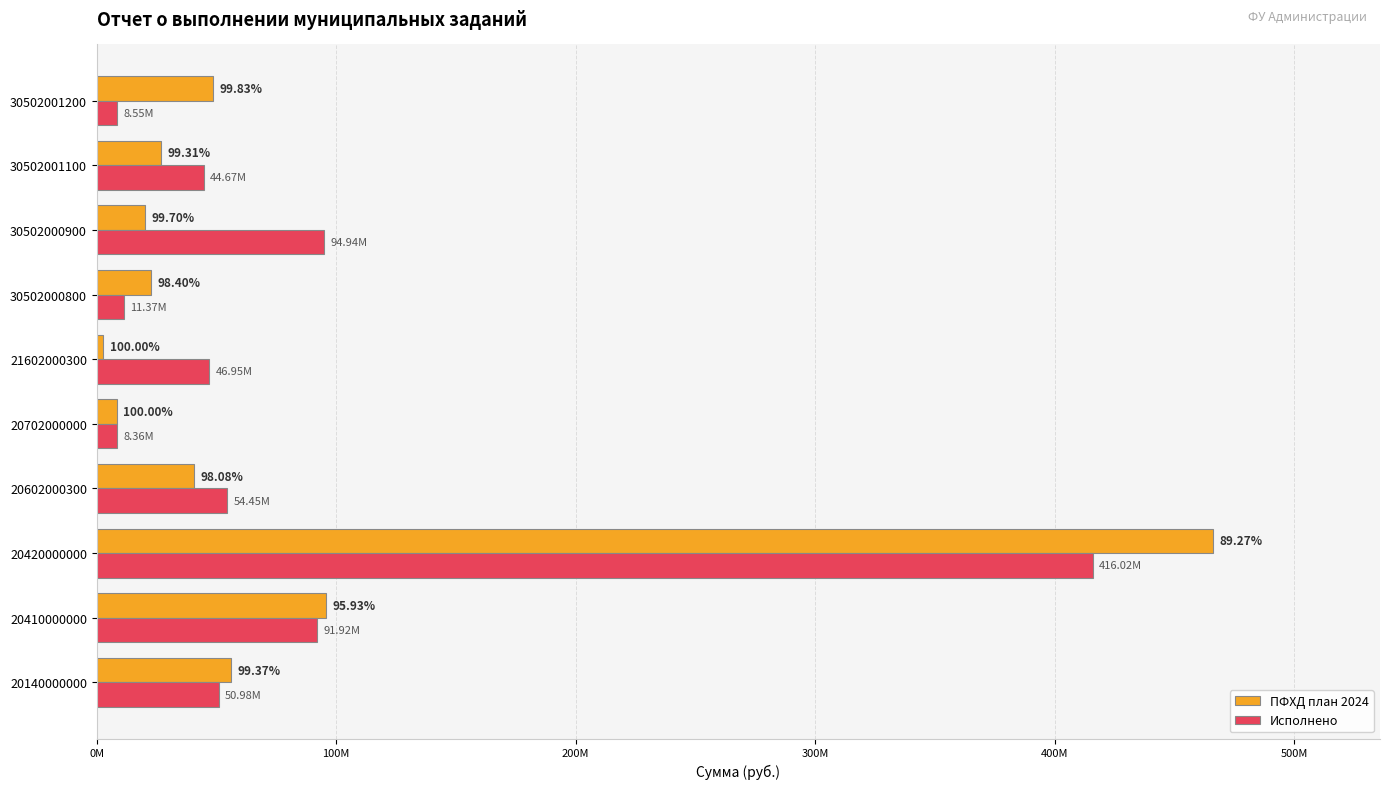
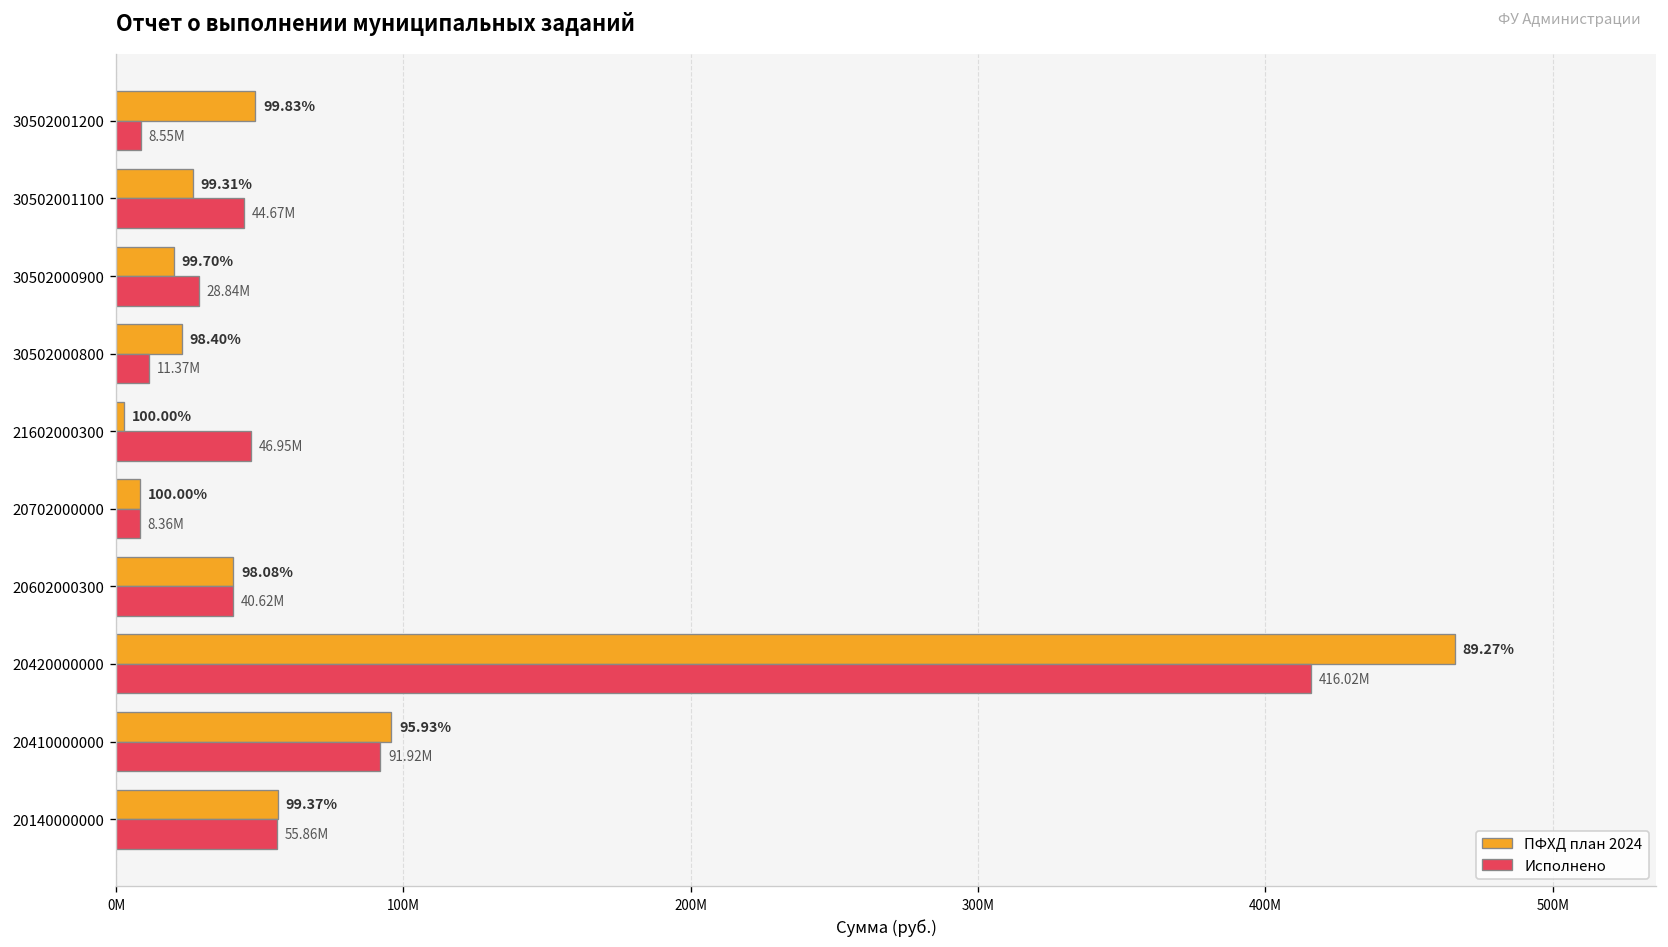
  {
    "Исполнено": {
      "30502001200": "8.55M",
      "30502001100": "44.67M",
-     "30502000900": "94.94M",
+     "30502000900": "28.84M",
      "30502000800": "11.37M",
      "21602000300": "46.95M",
      "20702000000": "8.36M",
-     "20602000300": "54.45M",
+     "20602000300": "40.62M",
      "20420000000": "416.02M",
      "20410000000": "91.92M",
-     "20140000000": "50.98M"
+     "20140000000": "55.86M"
    }
  }
